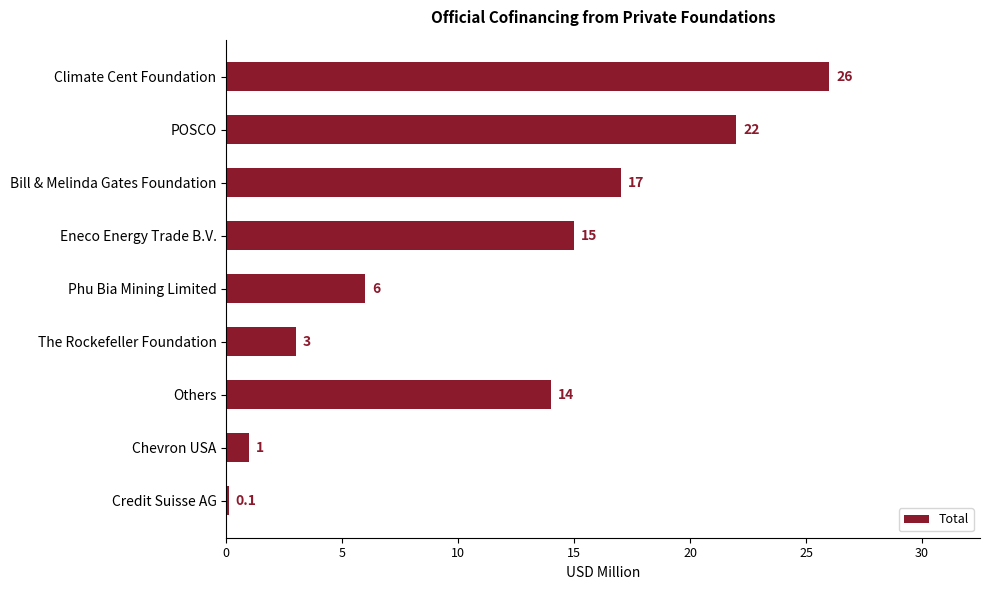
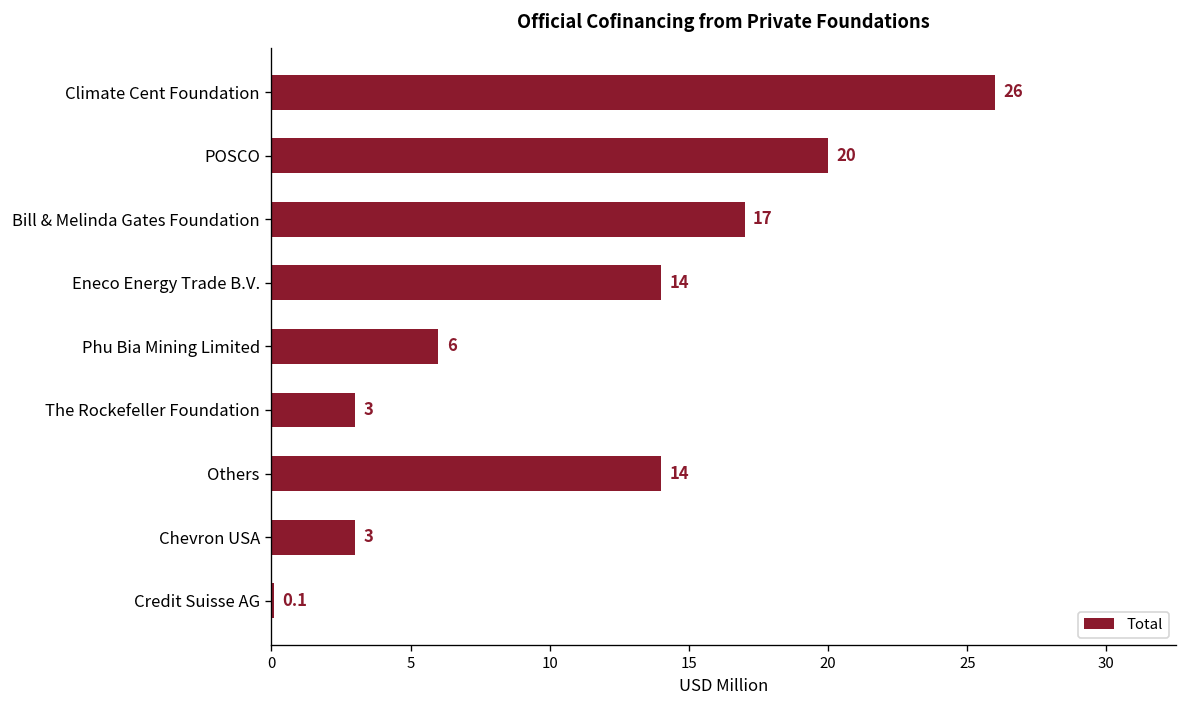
  {
    "Climate Cent Foundation": 26,
-   "POSCO": 22,
+   "POSCO": 20,
    "Bill & Melinda Gates Foundation": 17,
-   "Eneco Energy Trade B.V.": 15,
+   "Eneco Energy Trade B.V.": 14,
    "Phu Bia Mining Limited": 6,
    "The Rockefeller Foundation": 3,
    "Others": 14,
-   "Chevron USA": 1,
+   "Chevron USA": 3,
    "Credit Suisse AG": 0.1
  }
